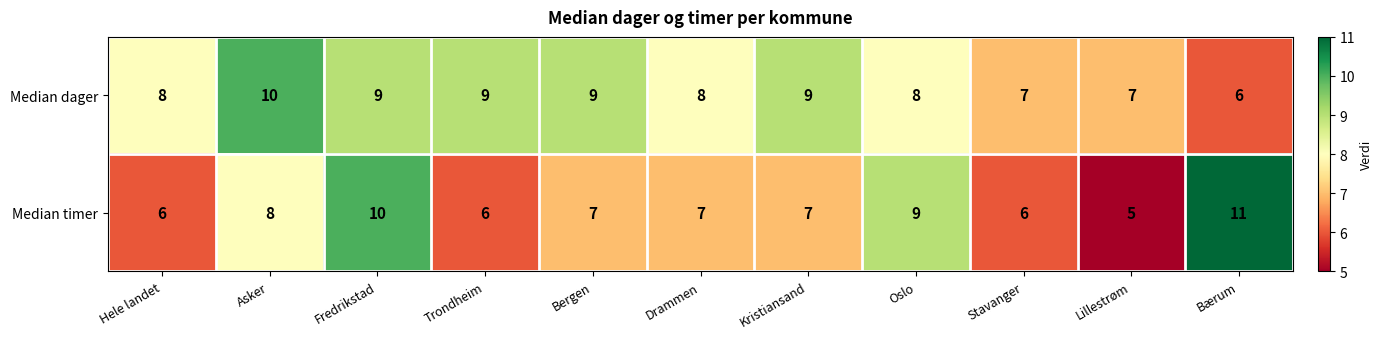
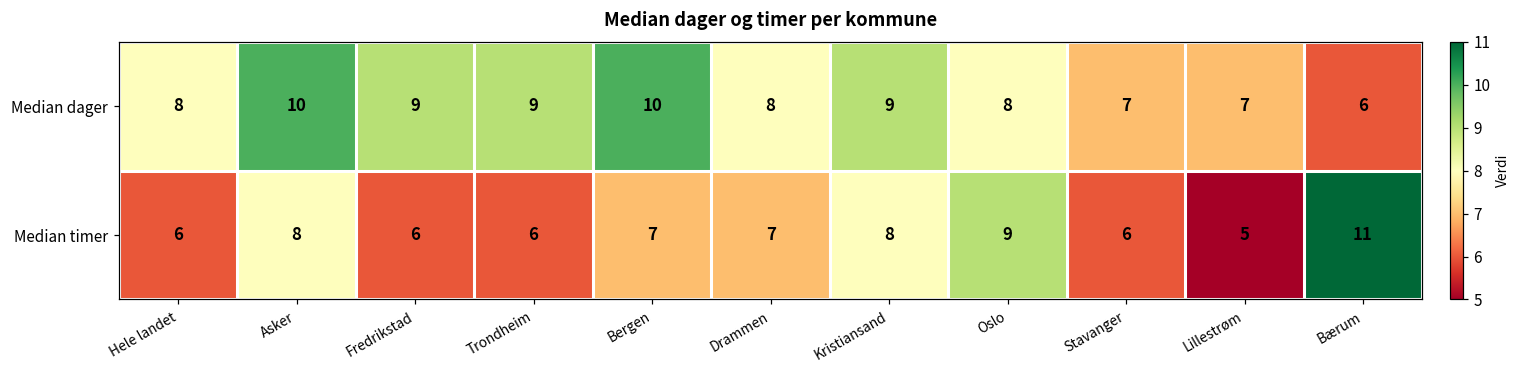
  {
    "Median dager": {
      "Hele landet": 8,
      "Asker": 10,
      "Fredrikstad": 9,
      "Trondheim": 9,
-     "Bergen": 9,
+     "Bergen": 10,
      "Drammen": 8,
      "Kristiansand": 9,
      "Oslo": 8,
      "Stavanger": 7,
      "Lillestrøm": 7,
      "Bærum": 6
    },
    "Median timer": {
      "Hele landet": 6,
      "Asker": 8,
-     "Fredrikstad": 10,
+     "Fredrikstad": 6,
      "Trondheim": 6,
      "Bergen": 7,
      "Drammen": 7,
-     "Kristiansand": 7,
+     "Kristiansand": 8,
      "Oslo": 9,
      "Stavanger": 6,
      "Lillestrøm": 5,
      "Bærum": 11
    }
  }
